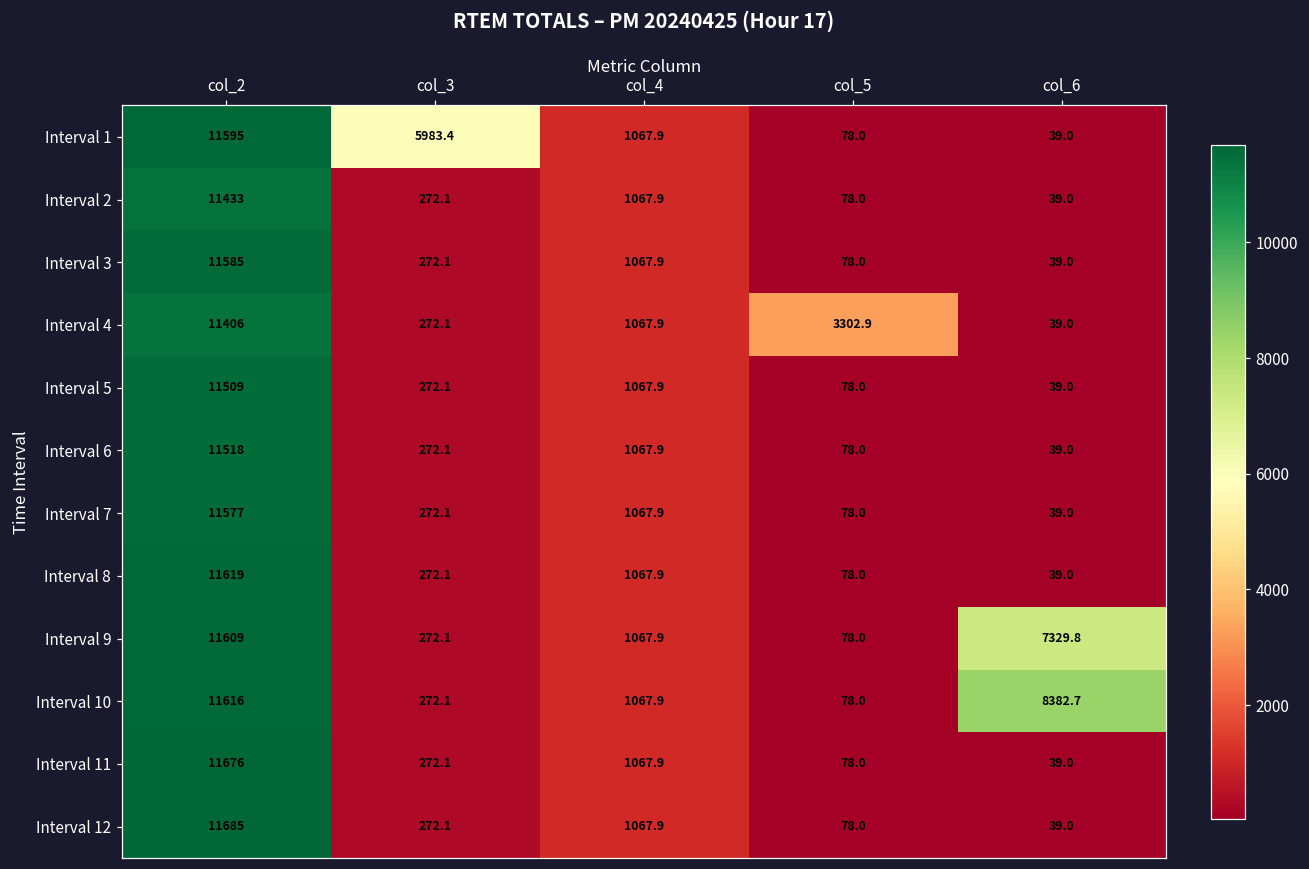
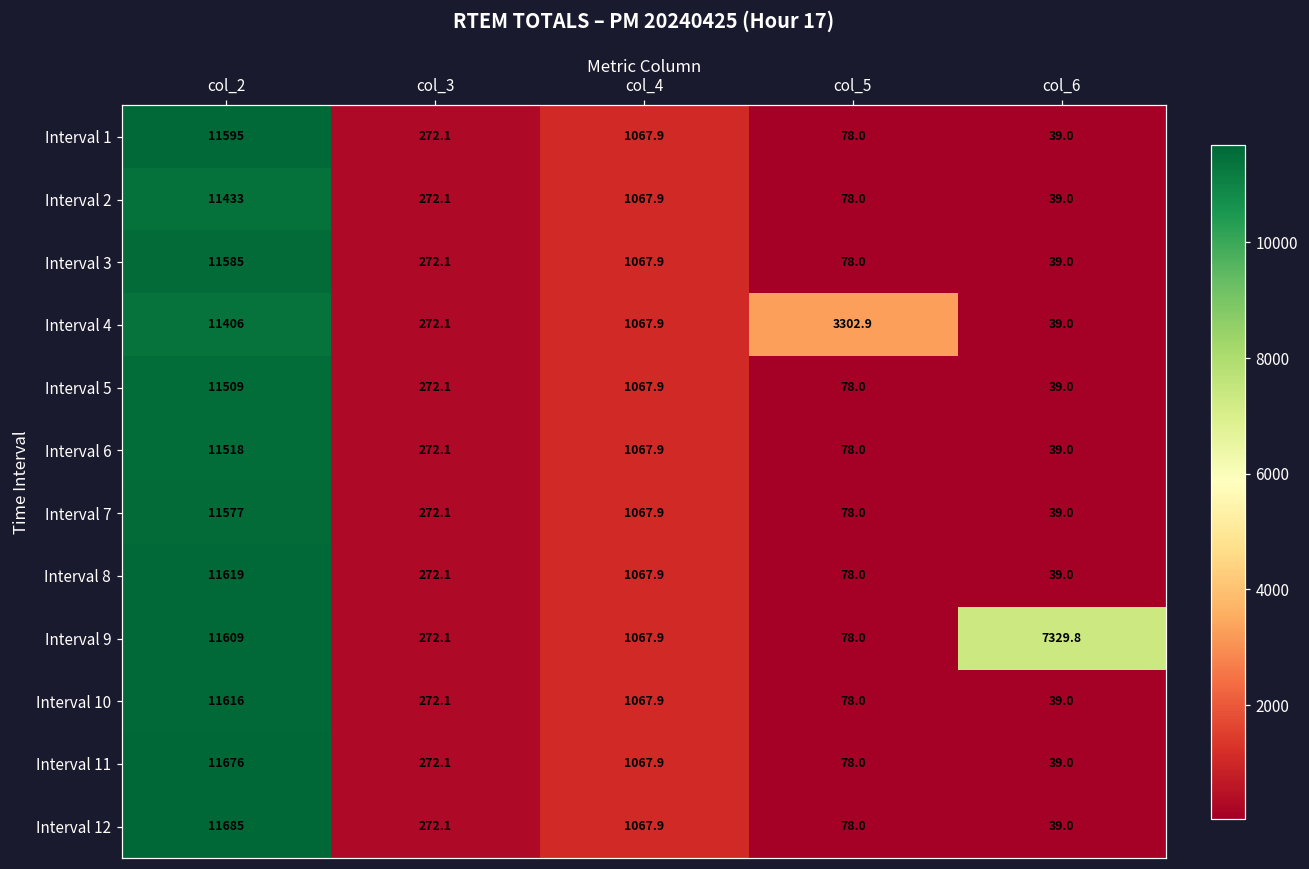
  {
    "Interval 1": {
      "col_2": 11595,
-     "col_3": 5983.4,
+     "col_3": 272.1,
      "col_4": 1067.9,
      "col_5": 78.0,
      "col_6": 39.0
    },
    "Interval 2": {
      "col_2": 11433,
      "col_3": 272.1,
      "col_4": 1067.9,
      "col_5": 78.0,
      "col_6": 39.0
    },
    "Interval 3": {
      "col_2": 11585,
      "col_3": 272.1,
      "col_4": 1067.9,
      "col_5": 78.0,
      "col_6": 39.0
    },
    "Interval 4": {
      "col_2": 11406,
      "col_3": 272.1,
      "col_4": 1067.9,
      "col_5": 3302.9,
      "col_6": 39.0
    },
    "Interval 5": {
      "col_2": 11509,
      "col_3": 272.1,
      "col_4": 1067.9,
      "col_5": 78.0,
      "col_6": 39.0
    },
    "Interval 6": {
      "col_2": 11518,
      "col_3": 272.1,
      "col_4": 1067.9,
      "col_5": 78.0,
      "col_6": 39.0
    },
    "Interval 7": {
      "col_2": 11577,
      "col_3": 272.1,
      "col_4": 1067.9,
      "col_5": 78.0,
      "col_6": 39.0
    },
    "Interval 8": {
      "col_2": 11619,
      "col_3": 272.1,
      "col_4": 1067.9,
      "col_5": 78.0,
      "col_6": 39.0
    },
    "Interval 9": {
      "col_2": 11609,
      "col_3": 272.1,
      "col_4": 1067.9,
      "col_5": 78.0,
      "col_6": 7329.8
    },
    "Interval 10": {
      "col_2": 11616,
      "col_3": 272.1,
      "col_4": 1067.9,
      "col_5": 78.0,
-     "col_6": 8382.7
+     "col_6": 39.0
    },
    "Interval 11": {
      "col_2": 11676,
      "col_3": 272.1,
      "col_4": 1067.9,
      "col_5": 78.0,
      "col_6": 39.0
    },
    "Interval 12": {
      "col_2": 11685,
      "col_3": 272.1,
      "col_4": 1067.9,
      "col_5": 78.0,
      "col_6": 39.0
    }
  }
